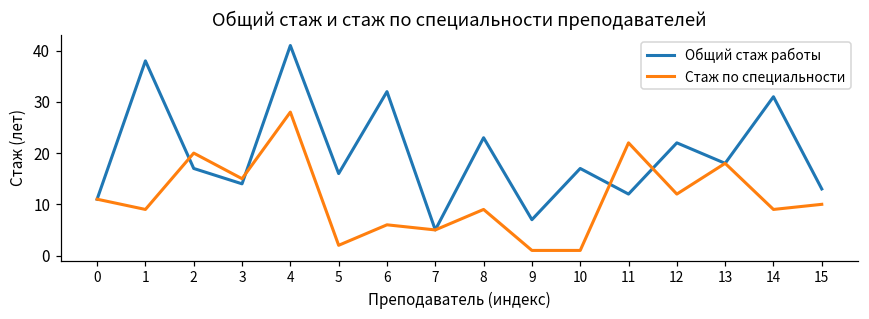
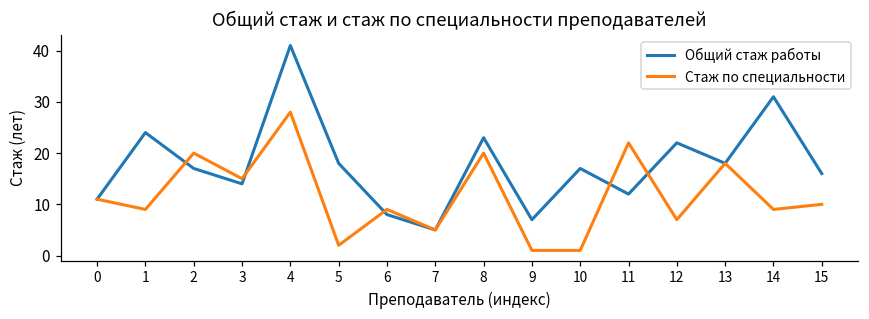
  {
    "Общий стаж работы": {
-     "1": 38,
+     "1": 24,
      "2": 17,
      "3": 14,
      "4": 41,
-     "5": 16,
-     "6": 32,
+     "5": 18,
+     "6": 8,
      "8": 23,
      "9": 7,
      "10": 17,
      "11": 12,
      "12": 22,
      "14": 31,
-     "15": 13
+     "15": 16
    },
    "Стаж по специальности": {
      "1": 9,
      "2": 20,
      "3": 15,
      "4": 28,
      "5": 2,
-     "6": 6,
-     "8": 9,
+     "6": 9,
+     "8": 20,
      "9": 1,
      "10": 1,
      "11": 22,
-     "12": 12,
+     "12": 7,
      "14": 9,
      "15": 10
    }
  }
